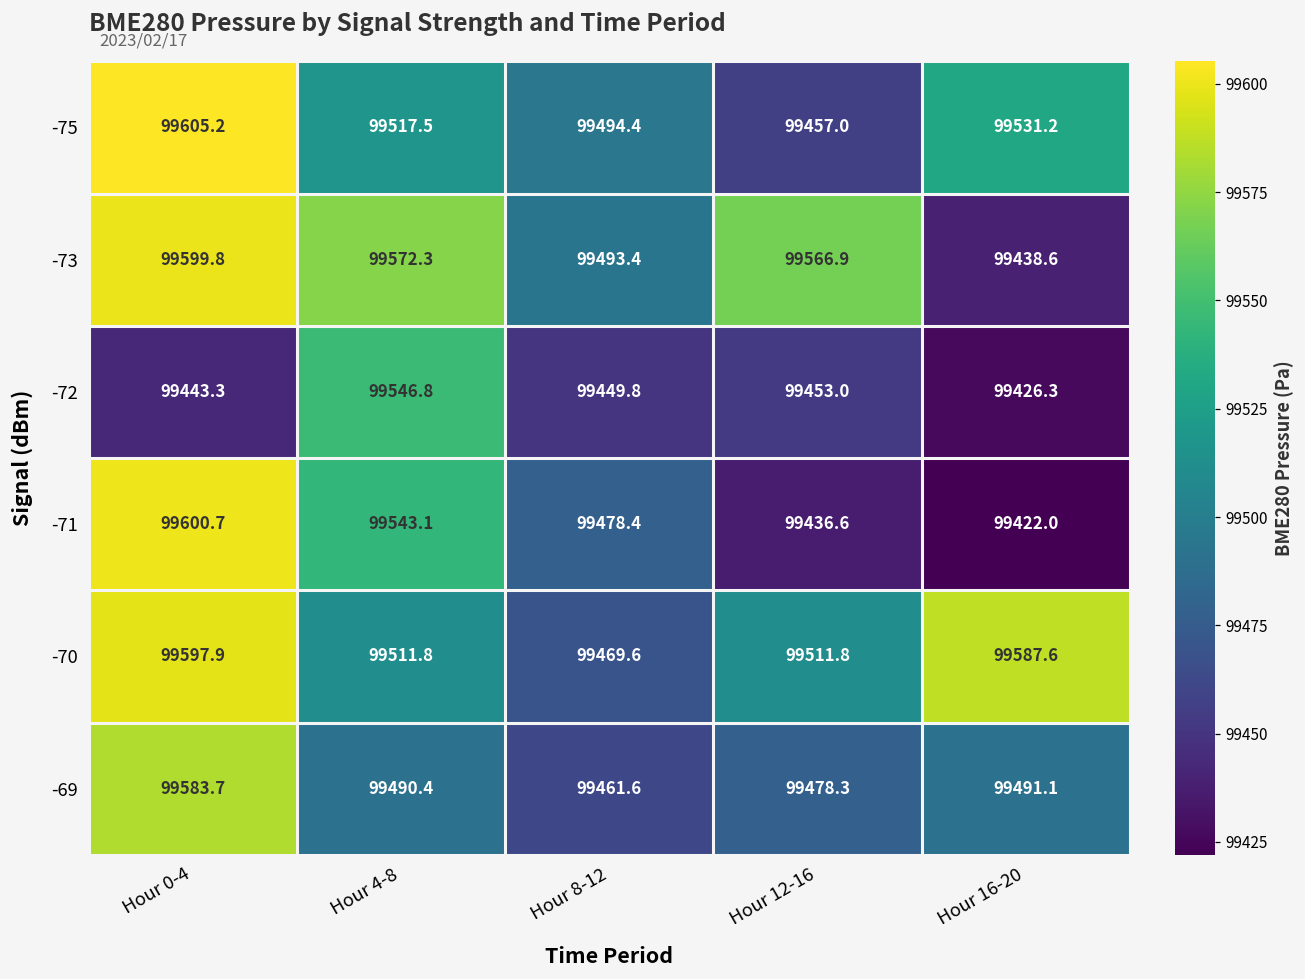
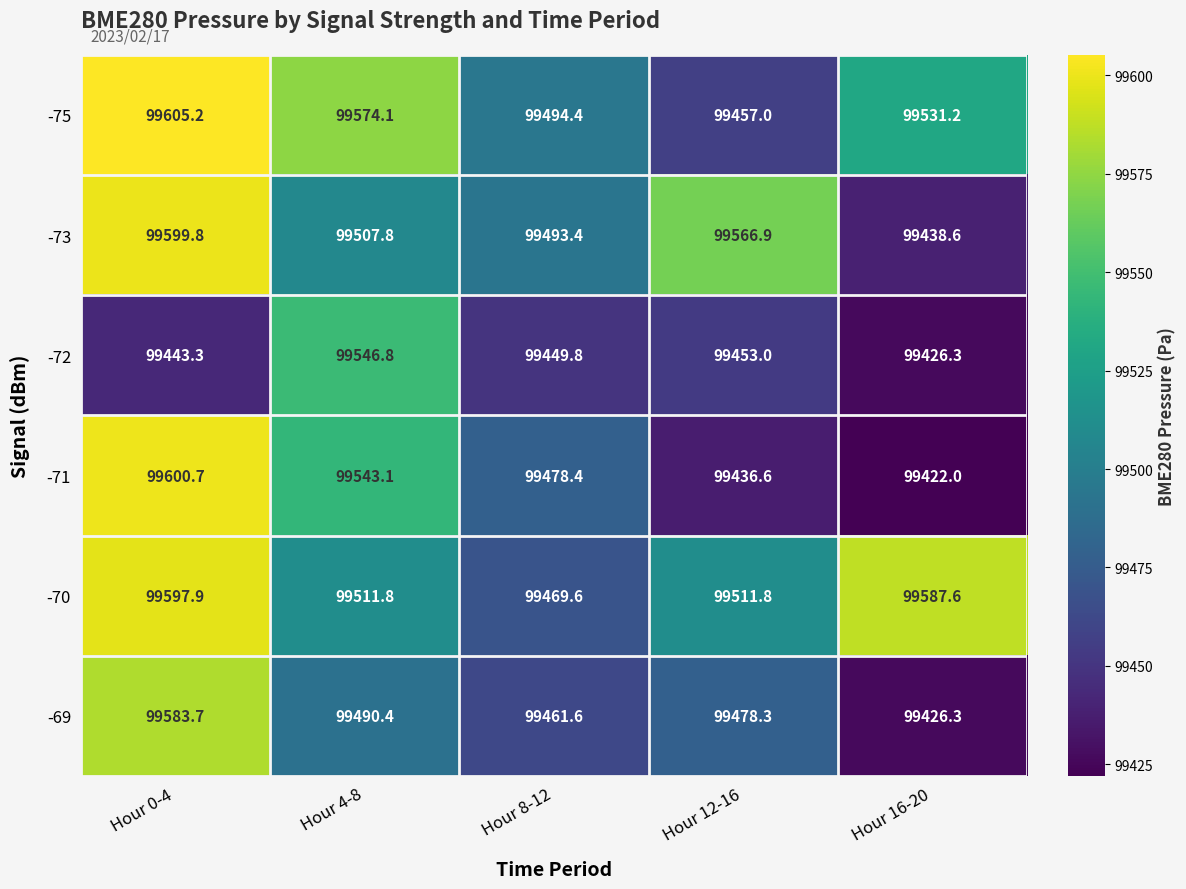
  {
    "-75": {
      "Hour 0-4": 99605.2,
-     "Hour 4-8": 99517.5,
+     "Hour 4-8": 99574.1,
      "Hour 8-12": 99494.4,
      "Hour 12-16": 99457.0,
      "Hour 16-20": 99531.2
    },
    "-73": {
      "Hour 0-4": 99599.8,
-     "Hour 4-8": 99572.3,
+     "Hour 4-8": 99507.8,
      "Hour 8-12": 99493.4,
      "Hour 12-16": 99566.9,
      "Hour 16-20": 99438.6
    },
    "-72": {
      "Hour 0-4": 99443.3,
      "Hour 4-8": 99546.8,
      "Hour 8-12": 99449.8,
      "Hour 12-16": 99453.0,
      "Hour 16-20": 99426.3
    },
    "-71": {
      "Hour 0-4": 99600.7,
      "Hour 4-8": 99543.1,
      "Hour 8-12": 99478.4,
      "Hour 12-16": 99436.6,
      "Hour 16-20": 99422.0
    },
    "-70": {
      "Hour 0-4": 99597.9,
      "Hour 4-8": 99511.8,
      "Hour 8-12": 99469.6,
      "Hour 12-16": 99511.8,
      "Hour 16-20": 99587.6
    },
    "-69": {
      "Hour 0-4": 99583.7,
      "Hour 4-8": 99490.4,
      "Hour 8-12": 99461.6,
      "Hour 12-16": 99478.3,
-     "Hour 16-20": 99491.1
+     "Hour 16-20": 99426.3
    }
  }
